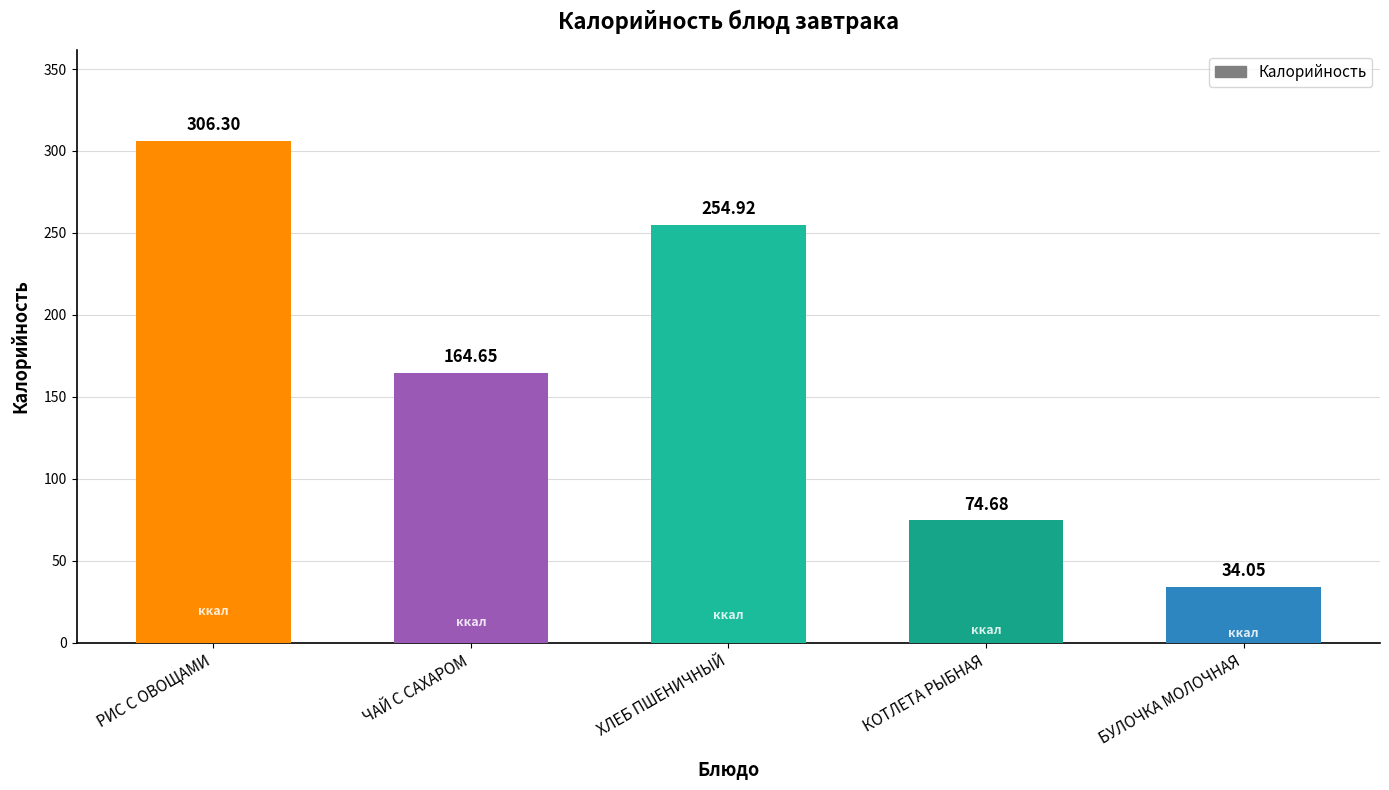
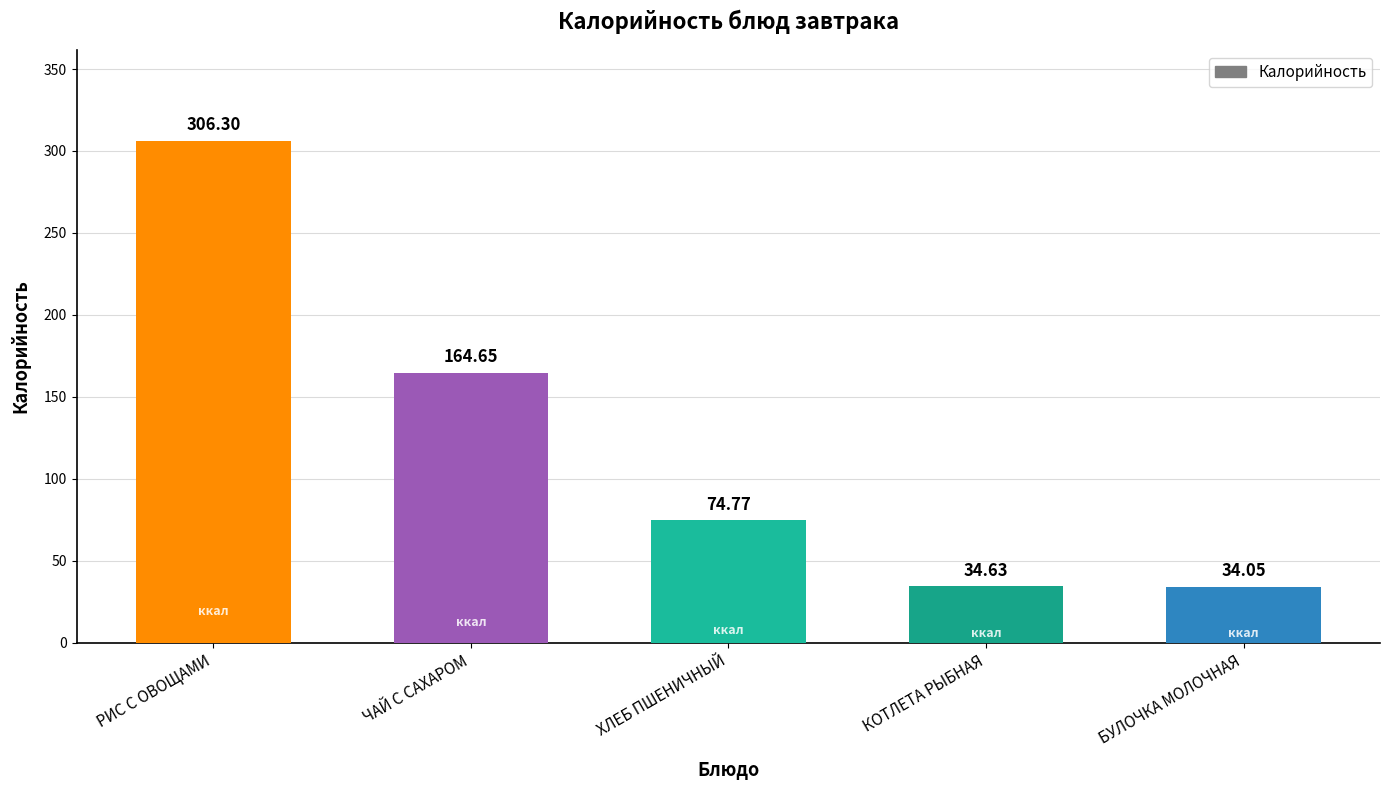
  {
    "РИС С ОВОЩАМИ": 306.30,
    "ЧАЙ С САХАРОМ": 164.65,
-   "ХЛЕБ ПШЕНИЧНЫЙ": 254.92,
-   "КОТЛЕТА РЫБНАЯ": 74.68,
+   "ХЛЕБ ПШЕНИЧНЫЙ": 74.77,
+   "КОТЛЕТА РЫБНАЯ": 34.63,
    "БУЛОЧКА МОЛОЧНАЯ": 34.05
  }
